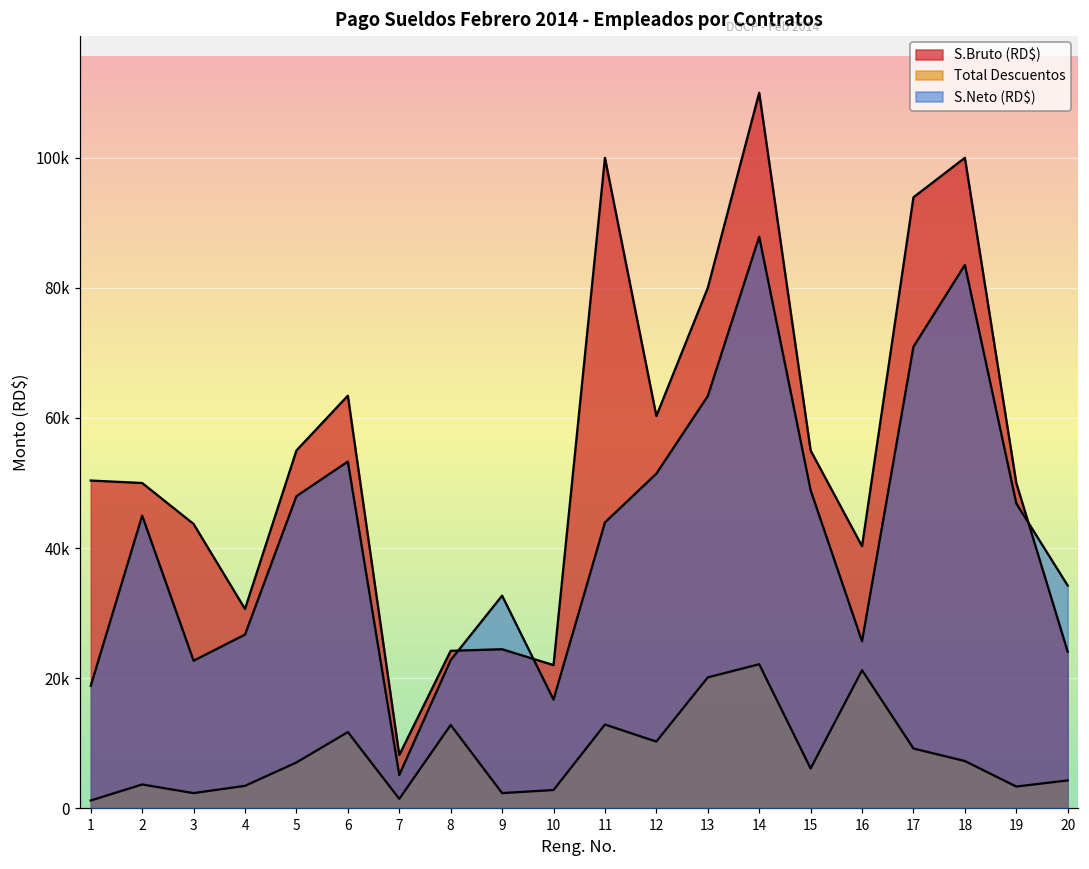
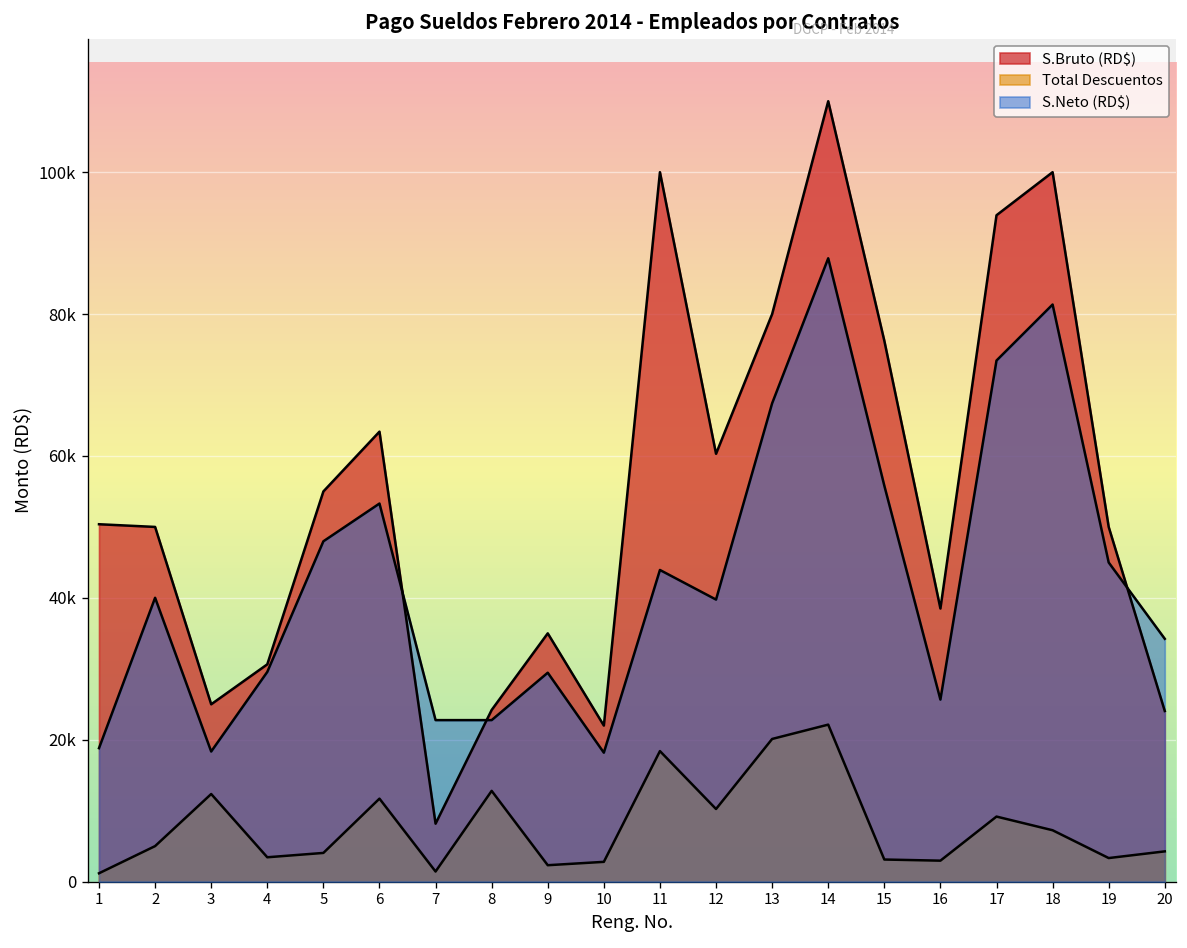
  {
    "S.Bruto (RD$)": {
      "1": 50000,
      "2": 50000,
-     "3": 44000,
+     "3": 25000,
      "4": 31000,
      "5": 55000,
      "6": 63000,
      "7": 8000,
      "8": 24000,
-     "9": 24000,
+     "9": 35000,
      "10": 22000,
      "11": 100000,
      "12": 60000,
      "13": 80000,
      "14": 110000,
-     "15": 55000,
-     "16": 40000,
+     "15": 76000,
+     "16": 39000,
      "17": 94000,
      "18": 100000,
      "19": 50000,
      "20": 24000
    },
    "Total Descuentos": {
      "1": 1000,
-     "2": 4000,
-     "3": 2000,
+     "2": 5000,
+     "3": 12000,
      "4": 3000,
-     "5": 7000,
+     "5": 4000,
      "6": 12000,
      "7": 1000,
      "8": 13000,
      "9": 2000,
      "10": 3000,
-     "11": 13000,
+     "11": 18000,
      "12": 10000,
      "13": 20000,
      "14": 22000,
-     "15": 6000,
-     "16": 21000,
+     "15": 3000,
+     "16": 3000,
      "17": 9000,
      "18": 7000,
      "19": 3000,
      "20": 4000
    },
    "S.Neto (RD$)": {
      "1": 19000,
-     "2": 45000,
-     "3": 23000,
-     "4": 27000,
+     "2": 40000,
+     "3": 18000,
+     "4": 30000,
      "5": 48000,
      "6": 53000,
-     "7": 5000,
+     "7": 23000,
      "8": 23000,
-     "9": 33000,
-     "10": 17000,
+     "9": 29000,
+     "10": 18000,
      "11": 44000,
-     "12": 51000,
-     "13": 63000,
+     "12": 40000,
+     "13": 67000,
      "14": 88000,
-     "15": 49000,
+     "15": 56000,
      "16": 26000,
-     "17": 71000,
-     "18": 84000,
-     "19": 47000,
+     "17": 73000,
+     "18": 81000,
+     "19": 45000,
      "20": 34000
    }
  }
